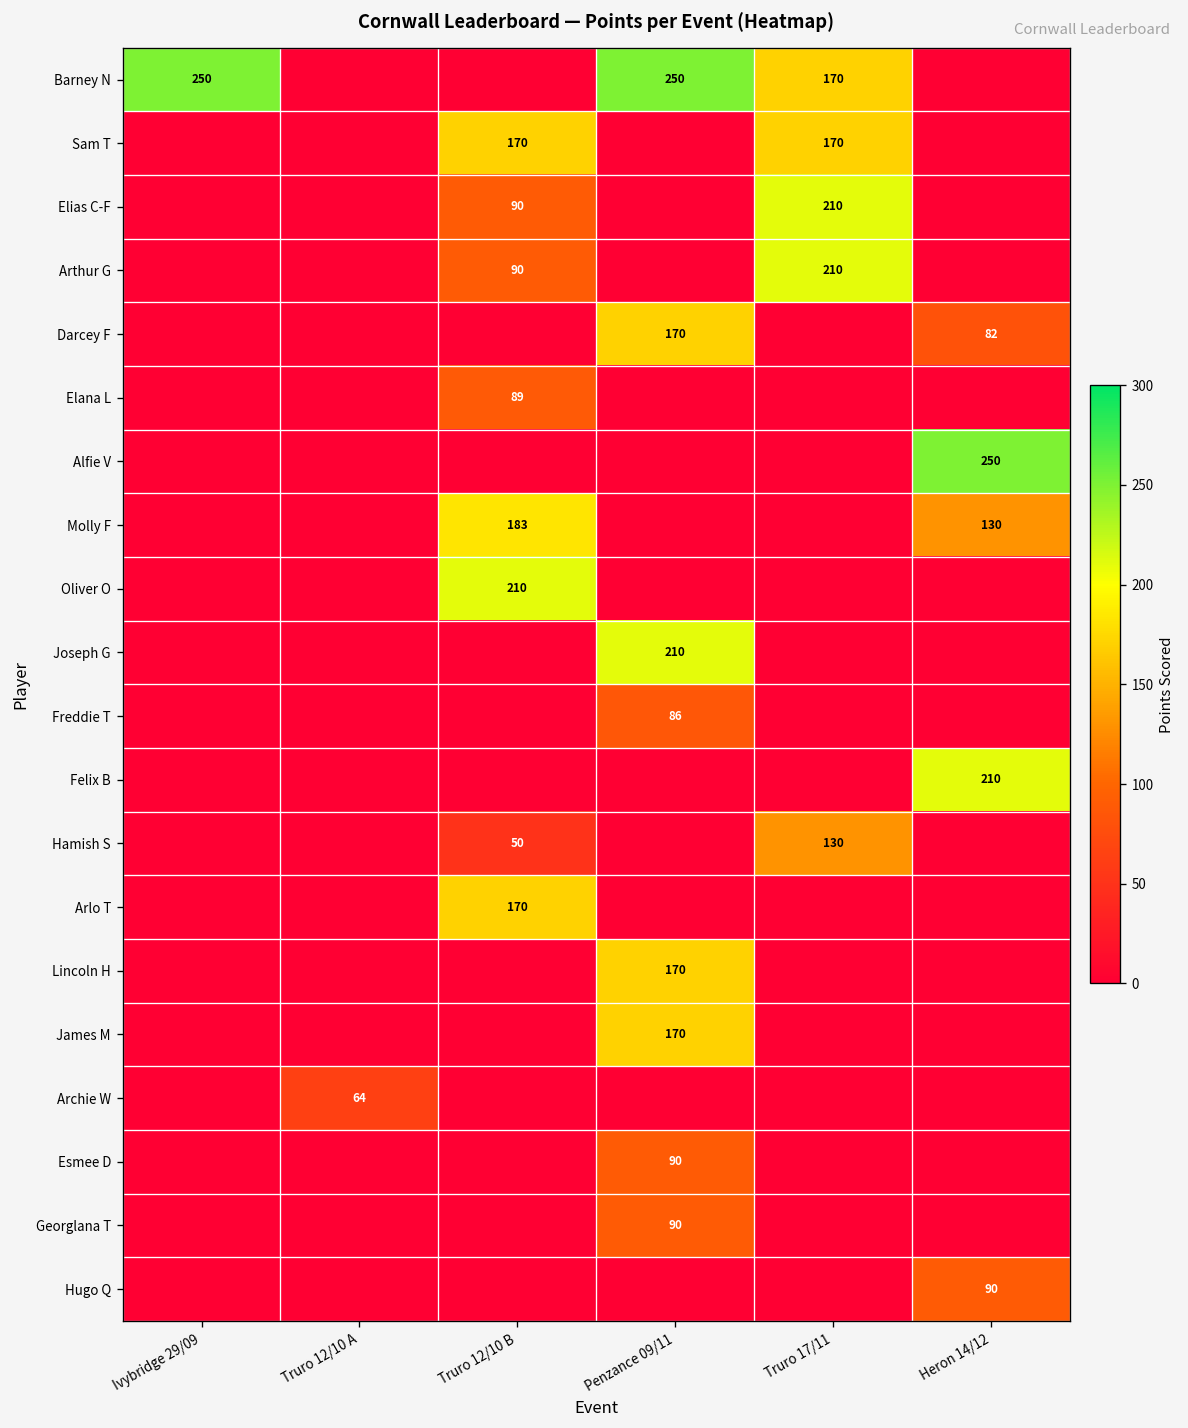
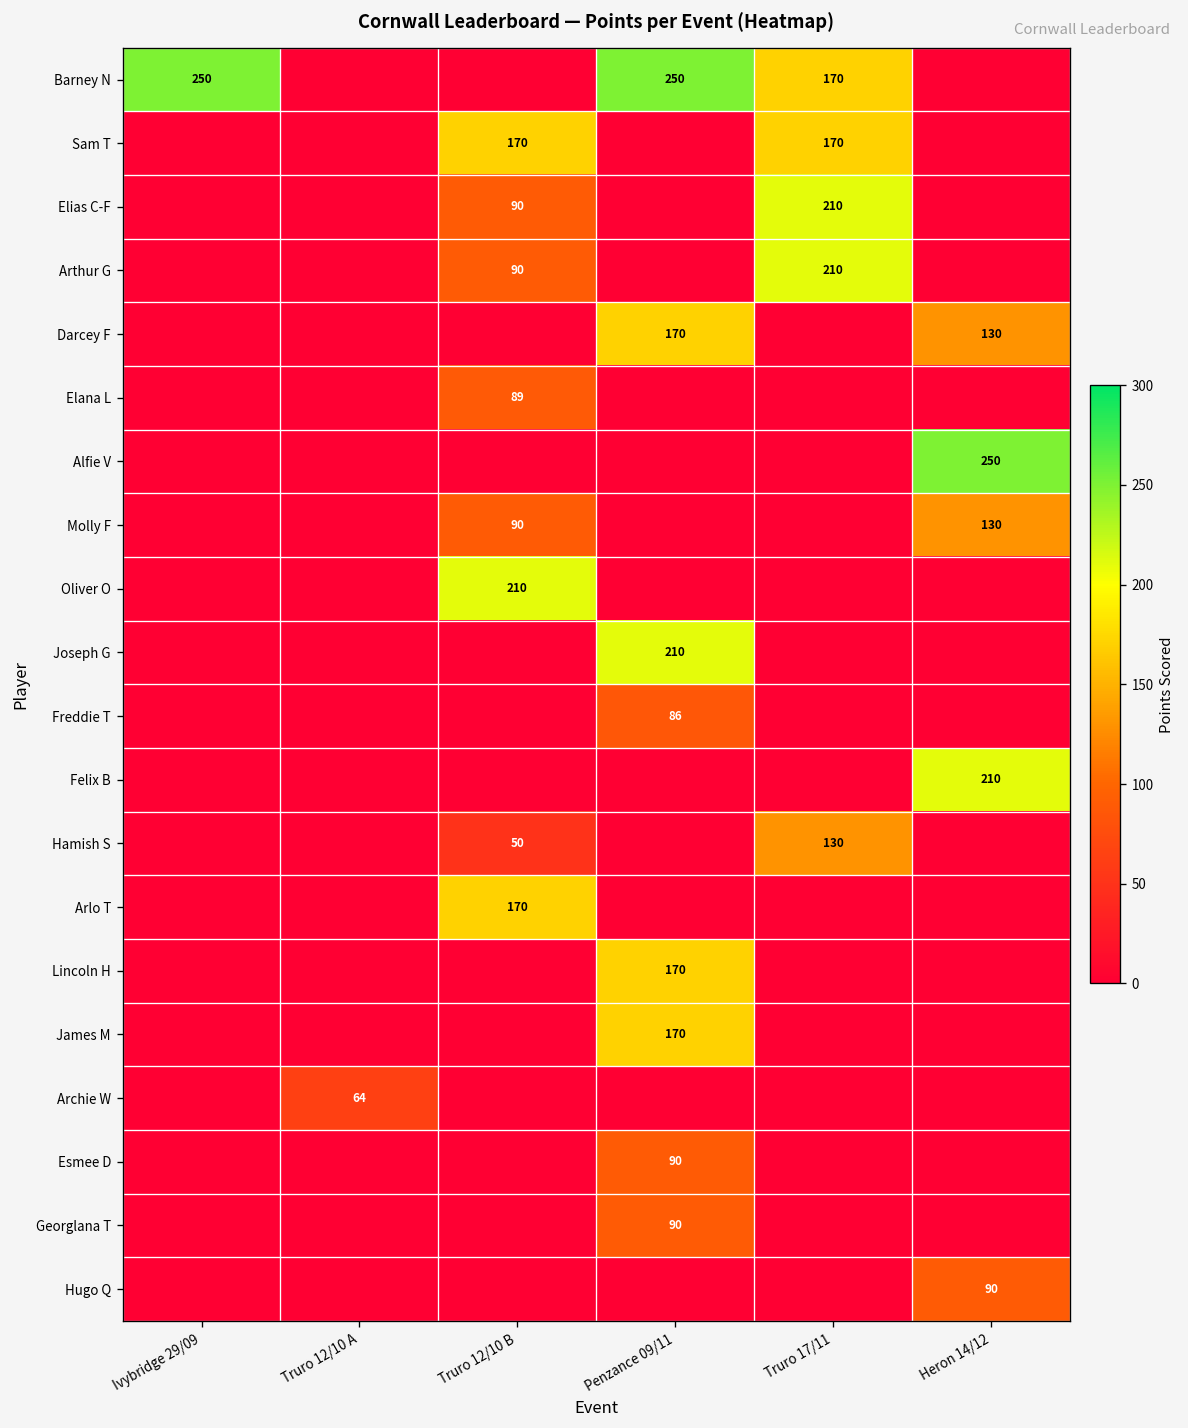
  {
    "Barney N": {
      "Ivybridge 29/09": 250,
      "Penzance 09/11": 250,
      "Truro 17/11": 170
    },
    "Sam T": {
      "Truro 12/10 B": 170,
      "Truro 17/11": 170
    },
    "Elias C-F": {
      "Truro 12/10 B": 90,
      "Truro 17/11": 210
    },
    "Arthur G": {
      "Truro 12/10 B": 90,
      "Truro 17/11": 210
    },
    "Darcey F": {
      "Penzance 09/11": 170,
-     "Heron 14/12": 82
+     "Heron 14/12": 130
    },
    "Elana L": {
      "Truro 12/10 B": 89
    },
    "Alfie V": {
      "Heron 14/12": 250
    },
    "Molly F": {
-     "Truro 12/10 B": 183,
+     "Truro 12/10 B": 90,
      "Heron 14/12": 130
    },
    "Oliver O": {
      "Truro 12/10 B": 210
    },
    "Joseph G": {
      "Penzance 09/11": 210
    },
    "Freddie T": {
      "Penzance 09/11": 86
    },
    "Felix B": {
      "Heron 14/12": 210
    },
    "Hamish S": {
      "Truro 12/10 B": 50,
      "Truro 17/11": 130
    },
    "Arlo T": {
      "Truro 12/10 B": 170
    },
    "Lincoln H": {
      "Penzance 09/11": 170
    },
    "James M": {
      "Penzance 09/11": 170
    },
    "Archie W": {
      "Truro 12/10 A": 64
    },
    "Esmee D": {
      "Penzance 09/11": 90
    },
    "Georglana T": {
      "Penzance 09/11": 90
    },
    "Hugo Q": {
      "Heron 14/12": 90
    }
  }
